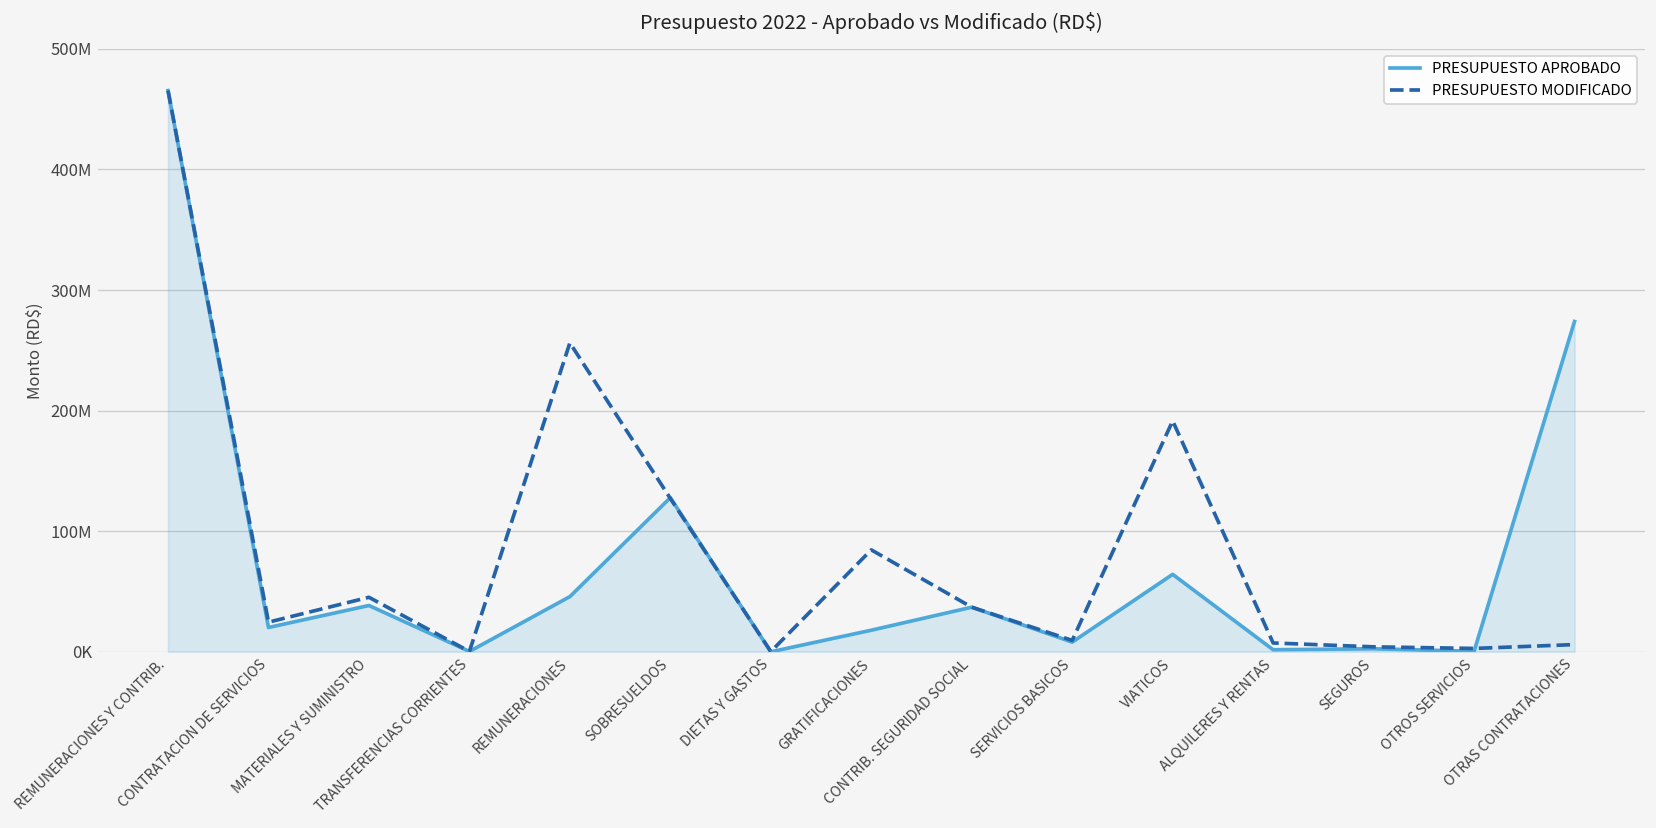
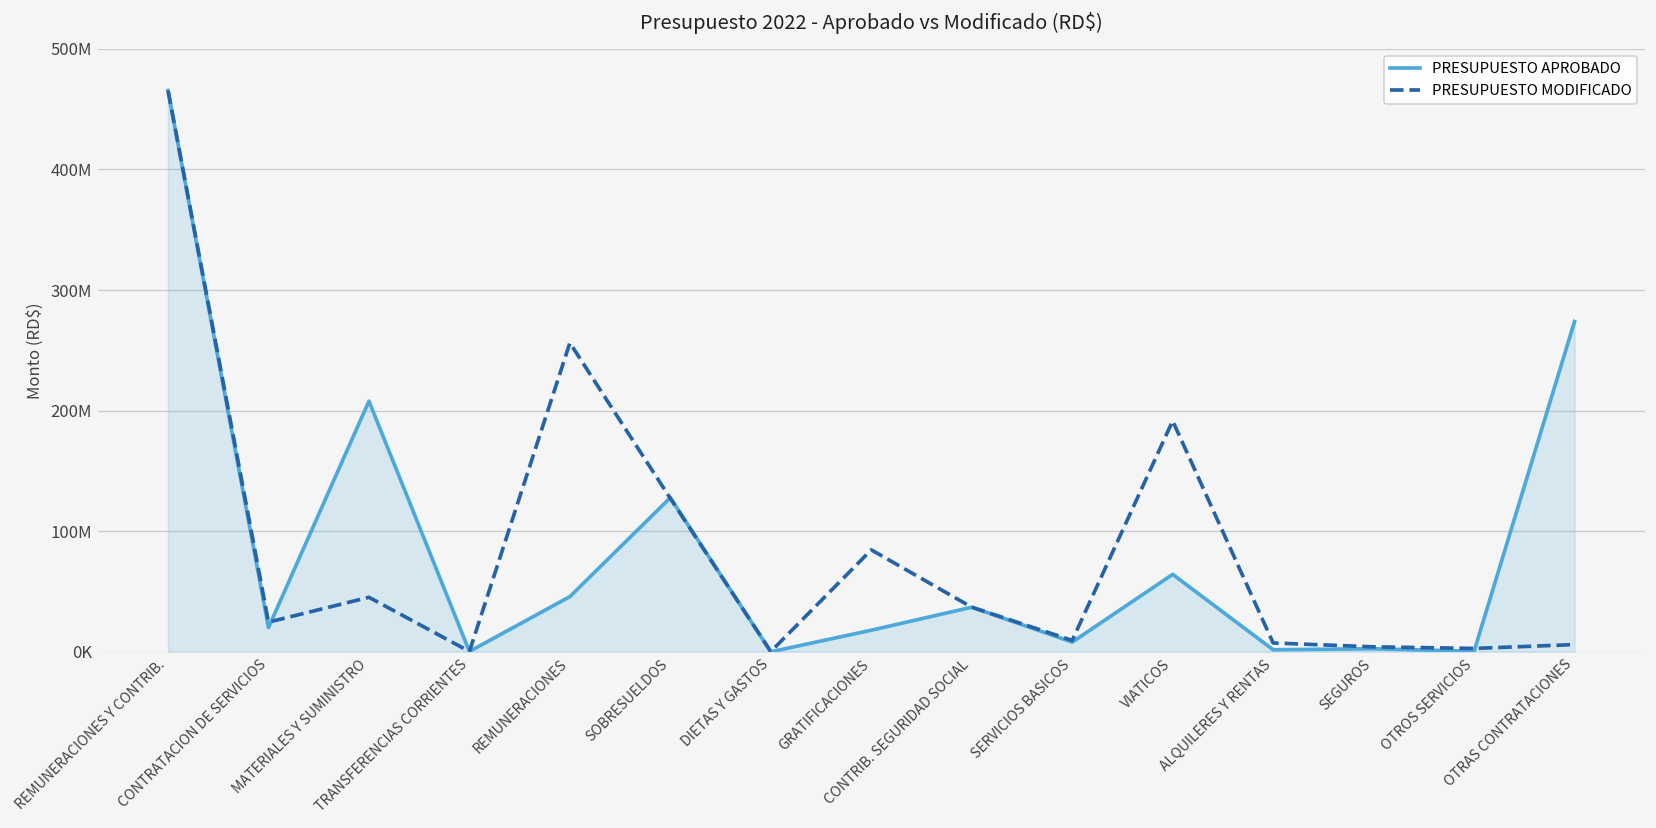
  {
    "PRESUPUESTO APROBADO": {
      "CONTRATACION DE SERVICIOS": 20000000,
-     "MATERIALES Y SUMINISTRO": 38000000,
+     "MATERIALES Y SUMINISTRO": 208000000,
      "REMUNERACIONES": 46000000,
      "GRATIFICACIONES": 18000000,
      "VIATICOS": 64000000,
      "ALQUILERES Y RENTAS": 2000000,
      "OTRAS CONTRATACIONES": 274000000
    },
    "PRESUPUESTO MODIFICADO": {
      "CONTRATACION DE SERVICIOS": 25000000,
      "MATERIALES Y SUMINISTRO": 45000000,
      "REMUNERACIONES": 256000000,
      "GRATIFICACIONES": 85000000,
      "VIATICOS": 191000000,
      "ALQUILERES Y RENTAS": 7000000,
      "OTRAS CONTRATACIONES": 6000000
    }
  }
